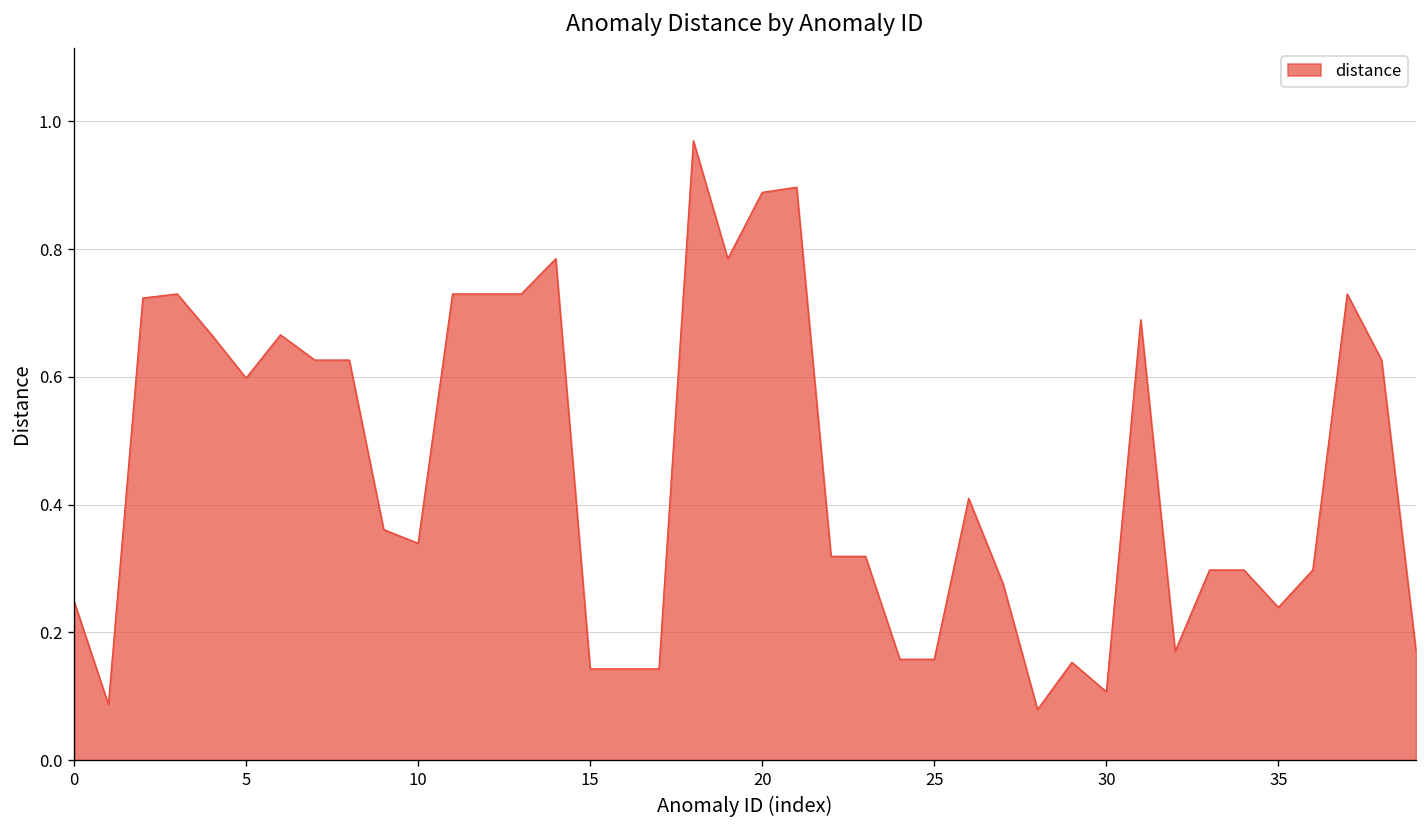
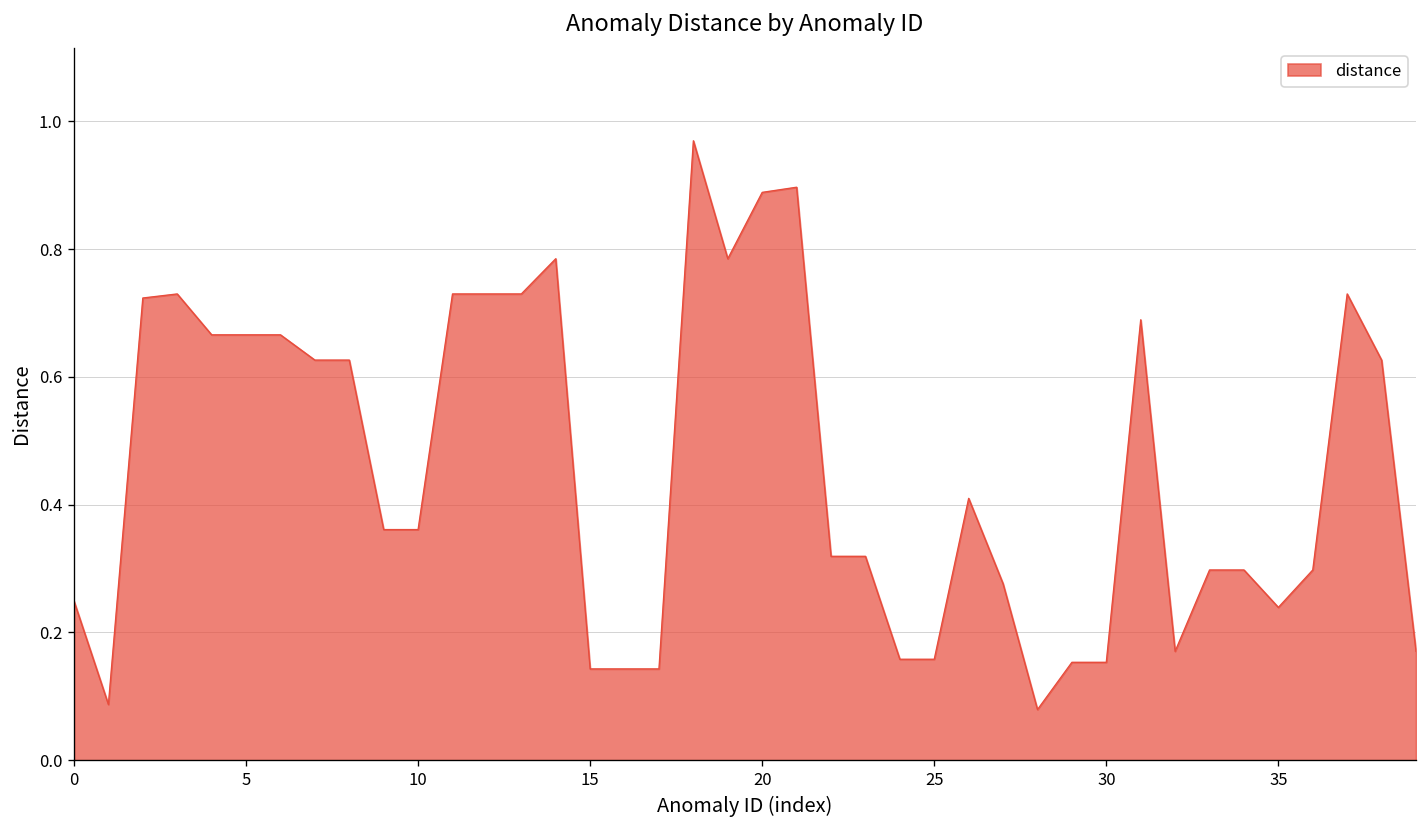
  {
    "0": 0.25,
-   "5": 0.60,
-   "10": 0.34,
+   "5": 0.67,
+   "10": 0.36,
    "15": 0.14,
    "20": 0.89,
    "25": 0.16,
-   "30": 0.11,
+   "30": 0.15,
    "35": 0.24
  }
